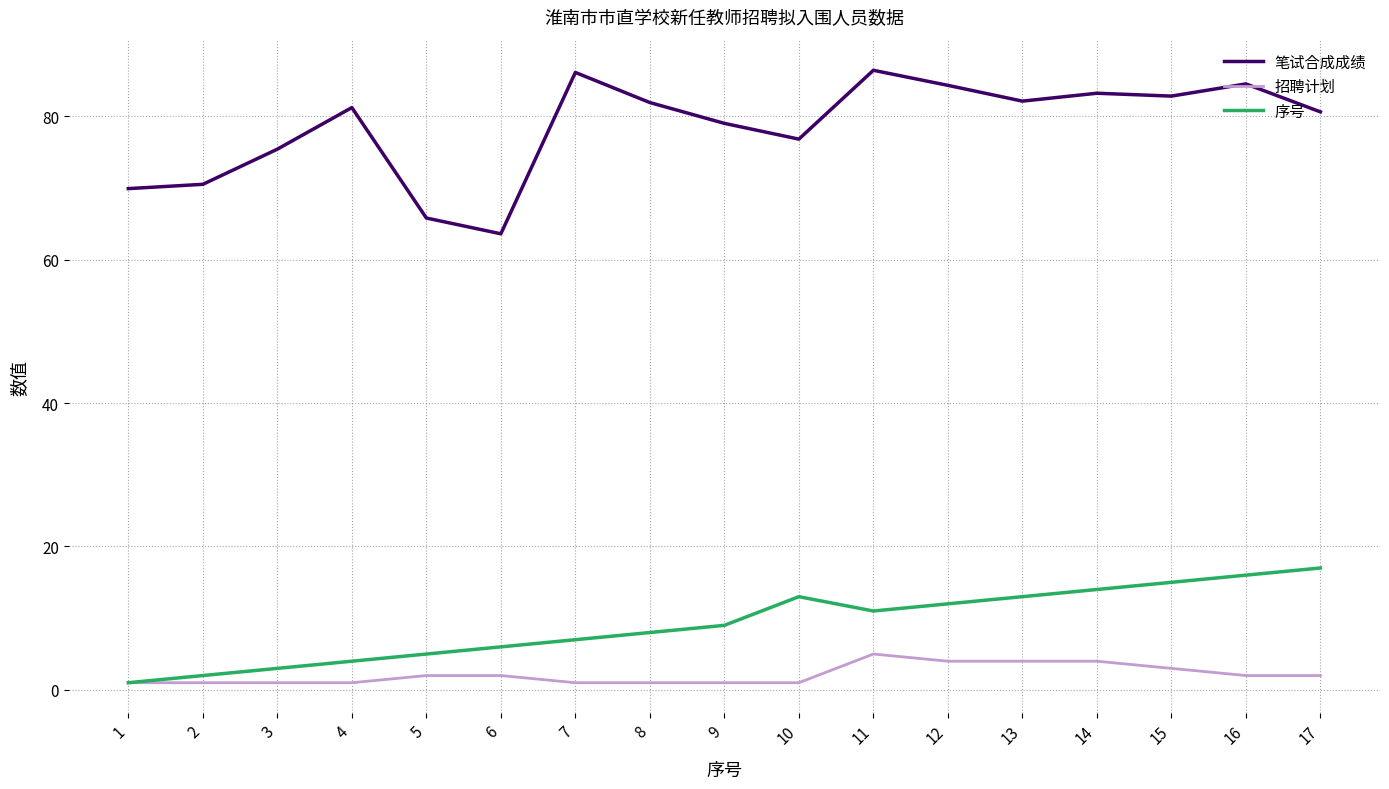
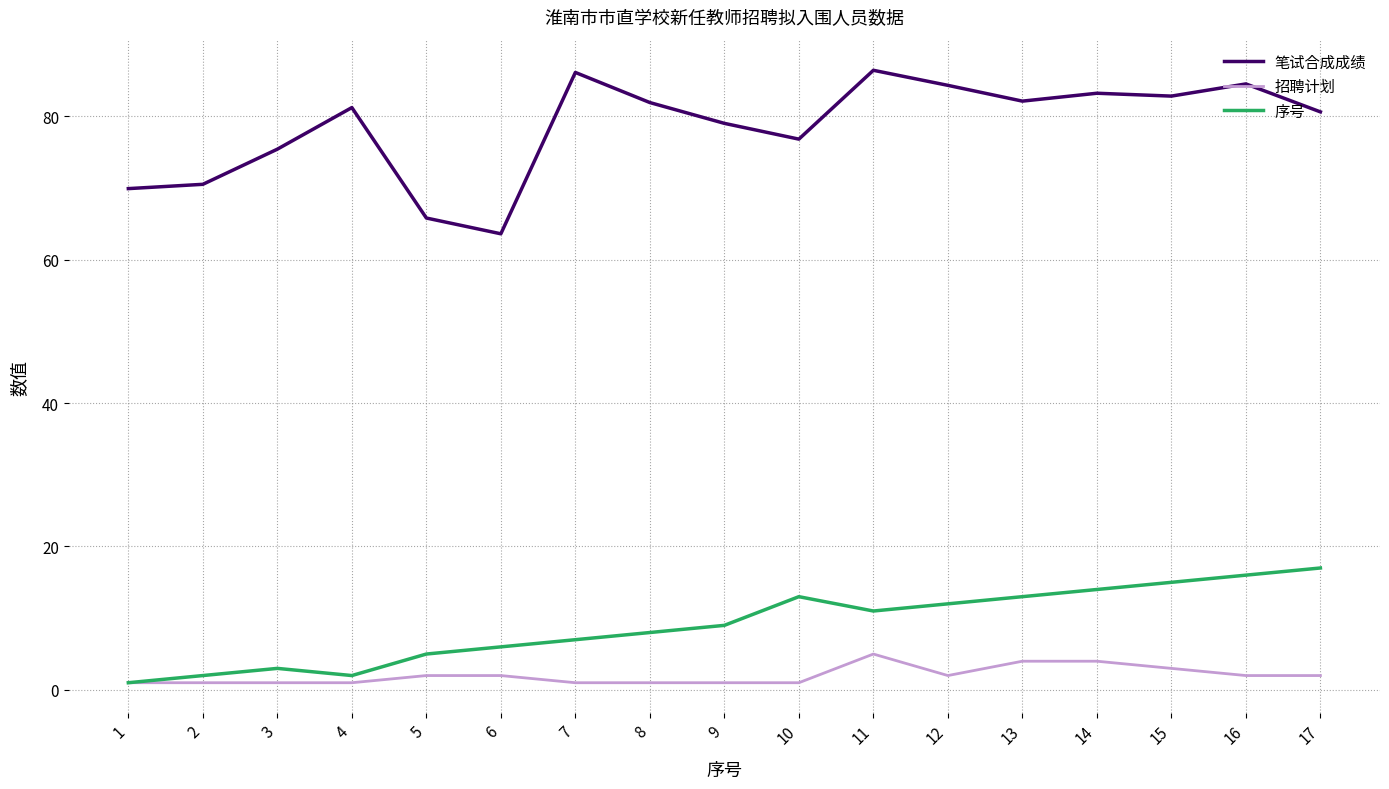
  {
    "笔试合成成绩": {
      "1": 70,
      "2": 71,
      "3": 75,
      "4": 81,
      "5": 66,
      "6": 64,
      "7": 86,
      "8": 82,
      "9": 79,
      "10": 77,
      "11": 86,
      "12": 84,
      "13": 82,
      "14": 83,
      "15": 83,
      "16": 85,
      "17": 81
    },
    "招聘计划": {
      "2": 1,
      "3": 1,
      "4": 1,
      "5": 2,
      "6": 2,
      "7": 1,
      "8": 1,
      "9": 1,
      "10": 1,
      "11": 5,
-     "12": 4,
+     "12": 2,
      "13": 4,
      "14": 4,
      "15": 3,
      "16": 2,
      "17": 2
    },
    "序号": {
      "2": 2,
      "3": 3,
-     "4": 4,
+     "4": 2,
      "5": 5,
      "6": 6,
      "7": 7,
      "8": 8,
      "9": 9,
      "10": 13,
      "11": 11,
      "12": 12,
      "13": 13,
      "14": 14,
      "15": 15,
      "16": 16,
      "17": 17
    }
  }
